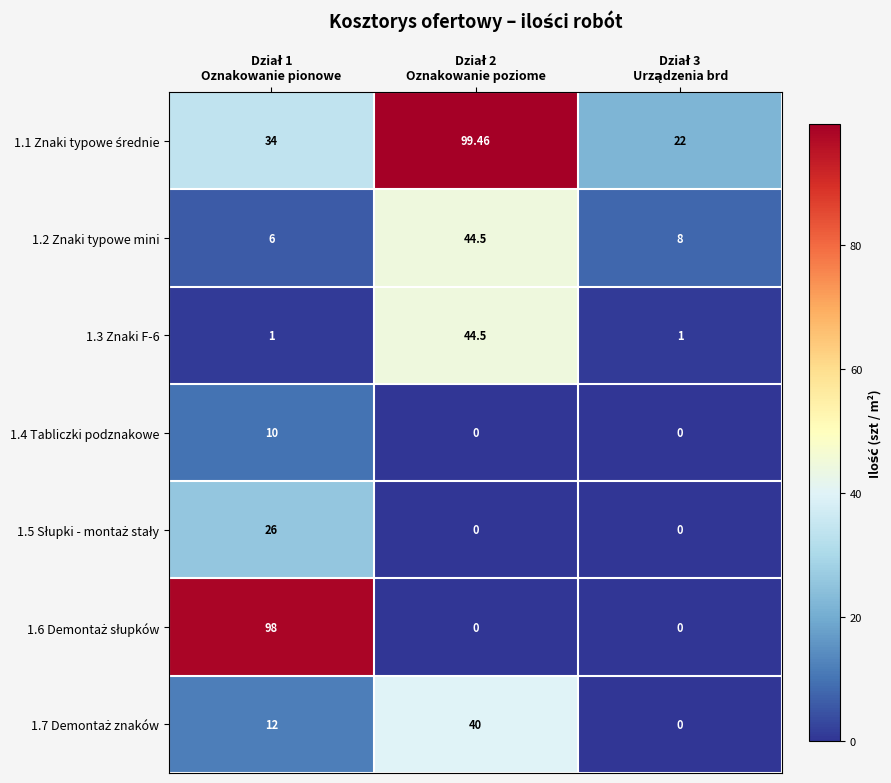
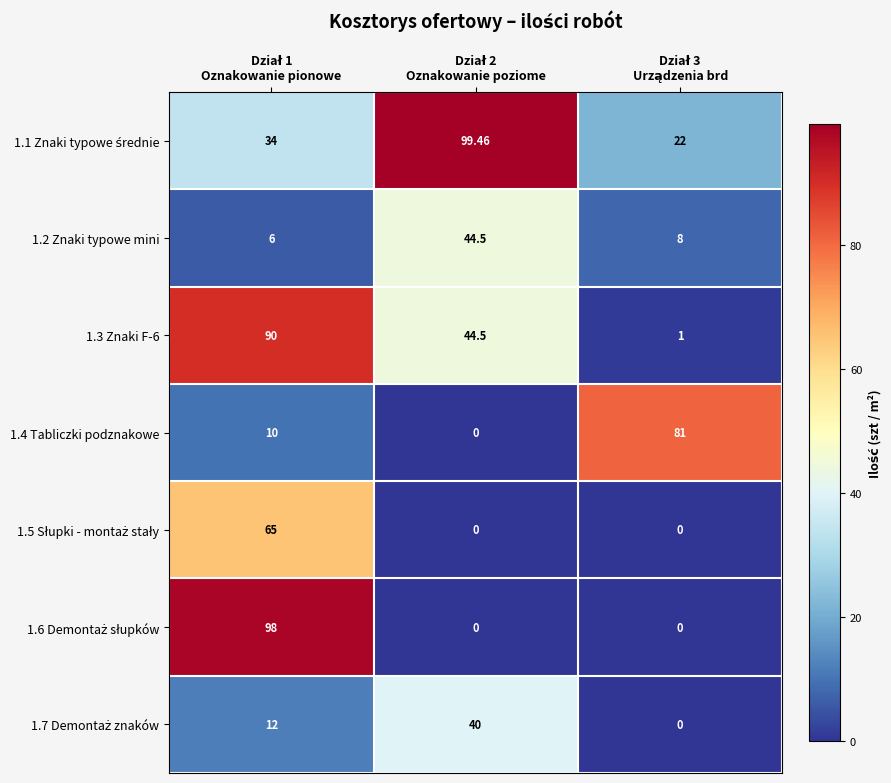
  {
    "1.1 Znaki typowe średnie": {
      "Dział 1 Oznakowanie pionowe": 34,
      "Dział 2 Oznakowanie poziome": 99.46,
      "Dział 3 Urządzenia brd": 22
    },
    "1.2 Znaki typowe mini": {
      "Dział 1 Oznakowanie pionowe": 6,
      "Dział 2 Oznakowanie poziome": 44.5,
      "Dział 3 Urządzenia brd": 8
    },
    "1.3 Znaki F-6": {
-     "Dział 1 Oznakowanie pionowe": 1,
+     "Dział 1 Oznakowanie pionowe": 90,
      "Dział 2 Oznakowanie poziome": 44.5,
      "Dział 3 Urządzenia brd": 1
    },
    "1.4 Tabliczki podznakowe": {
      "Dział 1 Oznakowanie pionowe": 10,
      "Dział 2 Oznakowanie poziome": 0,
-     "Dział 3 Urządzenia brd": 0
+     "Dział 3 Urządzenia brd": 81
    },
    "1.5 Słupki - montaż stały": {
-     "Dział 1 Oznakowanie pionowe": 26,
+     "Dział 1 Oznakowanie pionowe": 65,
      "Dział 2 Oznakowanie poziome": 0,
      "Dział 3 Urządzenia brd": 0
    },
    "1.6 Demontaż słupków": {
      "Dział 1 Oznakowanie pionowe": 98,
      "Dział 2 Oznakowanie poziome": 0,
      "Dział 3 Urządzenia brd": 0
    },
    "1.7 Demontaż znaków": {
      "Dział 1 Oznakowanie pionowe": 12,
      "Dział 2 Oznakowanie poziome": 40,
      "Dział 3 Urządzenia brd": 0
    }
  }
